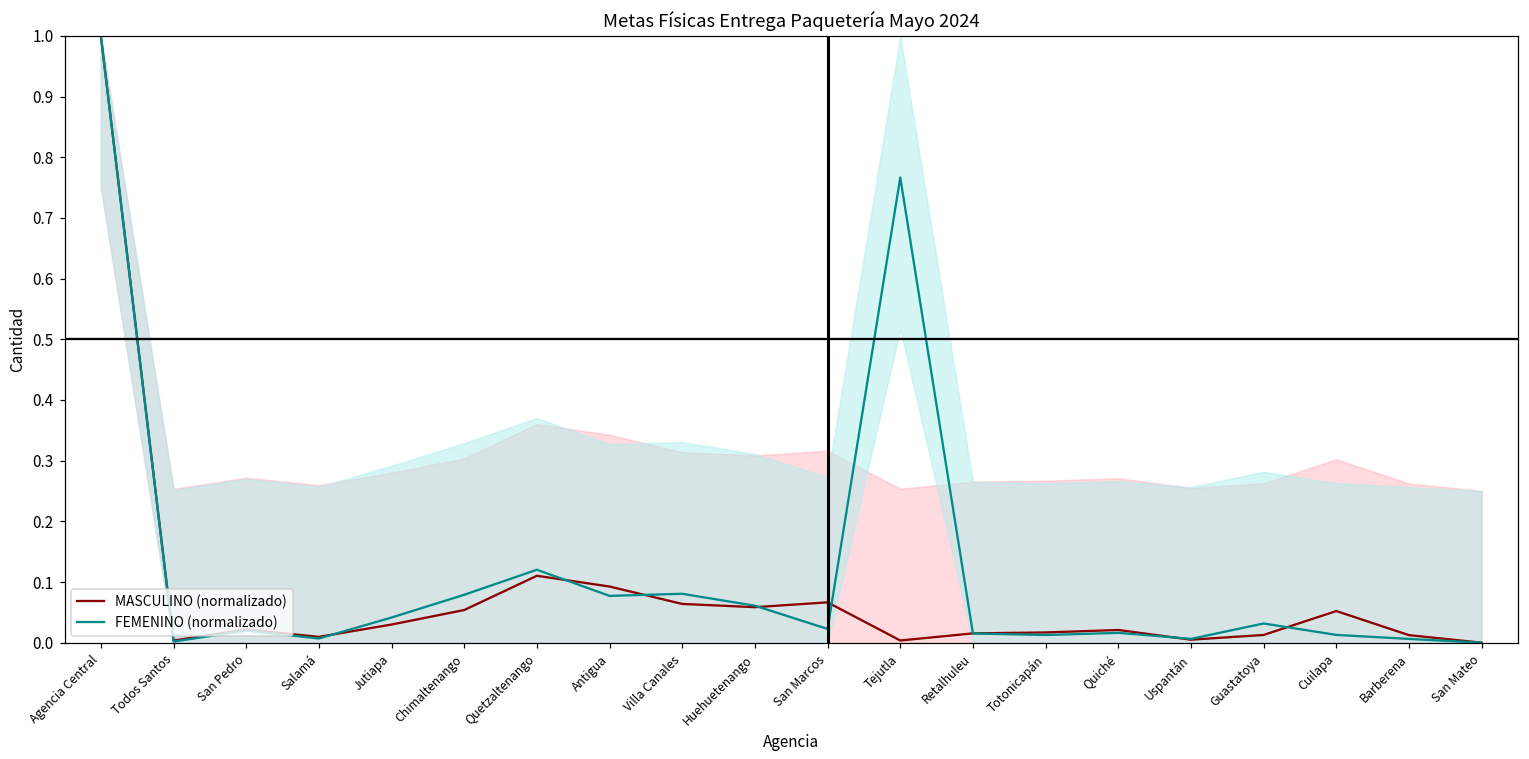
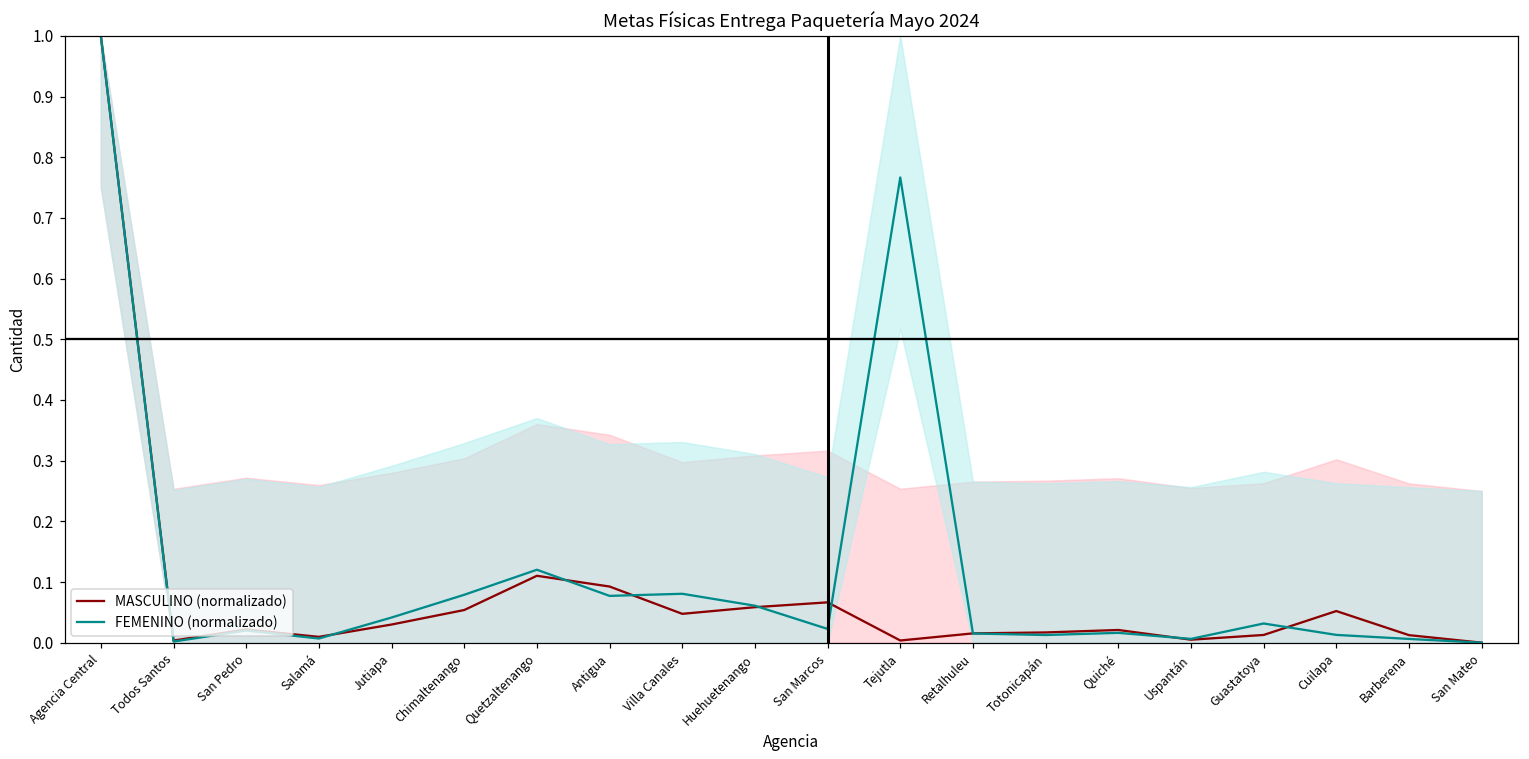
  {
    "MASCULINO (normalizado)": {
      "Jutiapa": 0.03,
      "Chimaltenango": 0.05,
      "Quetzaltenango": 0.11,
      "Antigua": 0.09,
-     "Villa Canales": 0.06,
+     "Villa Canales": 0.05,
      "San Marcos": 0.07,
      "Tejutla": 0.00,
      "Quiché": 0.02,
      "Guastatoya": 0.01,
      "Cuilapa": 0.05,
      "Barberena": 0.01
    },
    "FEMENINO (normalizado)": {
      "Jutiapa": 0.04,
      "Chimaltenango": 0.08,
      "Quetzaltenango": 0.12,
      "Antigua": 0.08,
      "Villa Canales": 0.08,
      "San Marcos": 0.02,
      "Tejutla": 0.77,
      "Quiché": 0.02,
      "Guastatoya": 0.03,
      "Cuilapa": 0.01,
      "Barberena": 0.01
    }
  }
